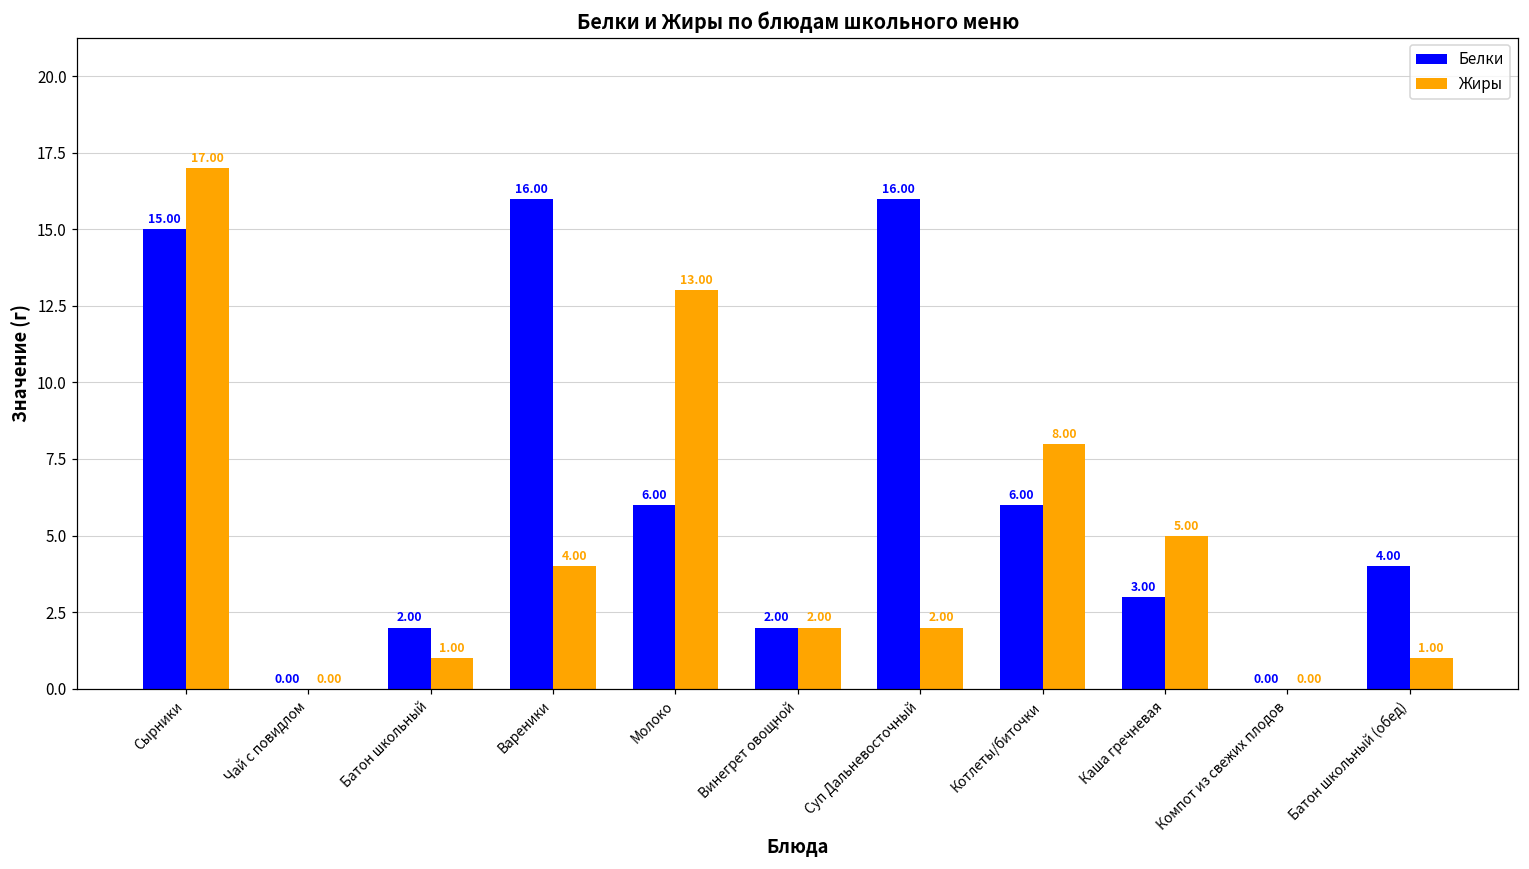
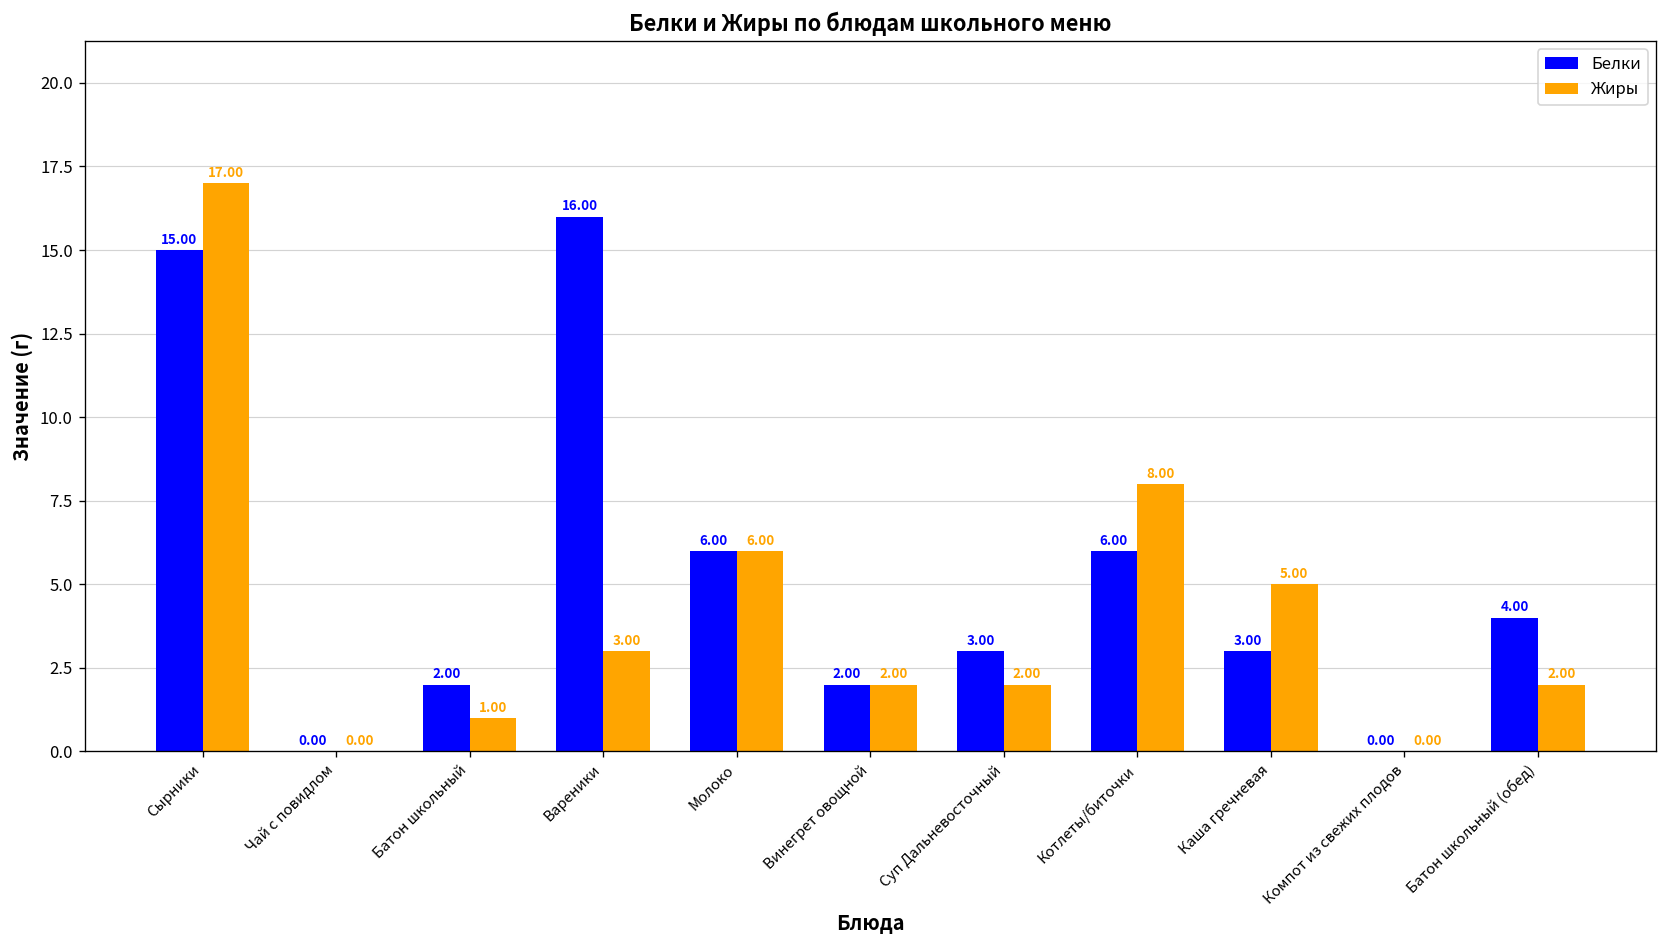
  {
    "Белки": {
      "Сырники": 15.00,
      "Чай с повидлом": 0.00,
      "Батон школьный": 2.00,
      "Вареники": 16.00,
      "Молоко": 6.00,
      "Винегрет овощной": 2.00,
-     "Суп Дальневосточный": 16.00,
+     "Суп Дальневосточный": 3.00,
      "Котлеты/биточки": 6.00,
      "Каша гречневая": 3.00,
      "Компот из свежих плодов": 0.00,
      "Батон школьный (обед)": 4.00
    },
    "Жиры": {
      "Сырники": 17.00,
      "Чай с повидлом": 0.00,
      "Батон школьный": 1.00,
-     "Вареники": 4.00,
-     "Молоко": 13.00,
+     "Вареники": 3.00,
+     "Молоко": 6.00,
      "Винегрет овощной": 2.00,
      "Суп Дальневосточный": 2.00,
      "Котлеты/биточки": 8.00,
      "Каша гречневая": 5.00,
      "Компот из свежих плодов": 0.00,
-     "Батон школьный (обед)": 1.00
+     "Батон школьный (обед)": 2.00
    }
  }
